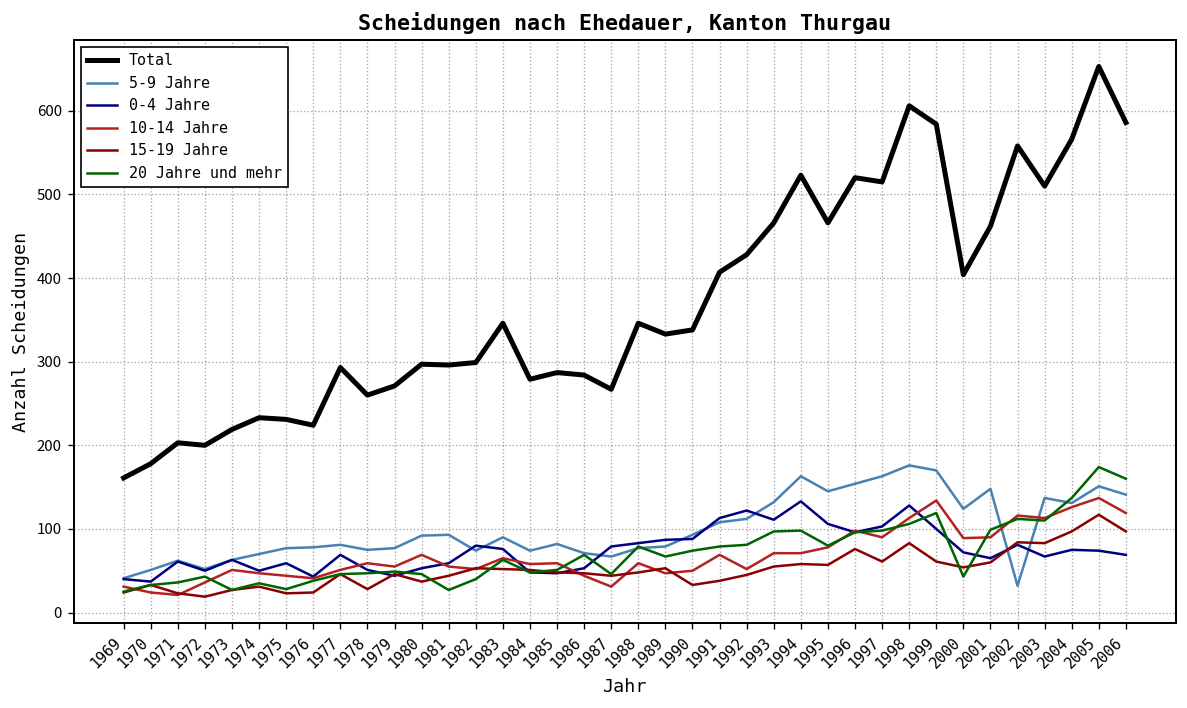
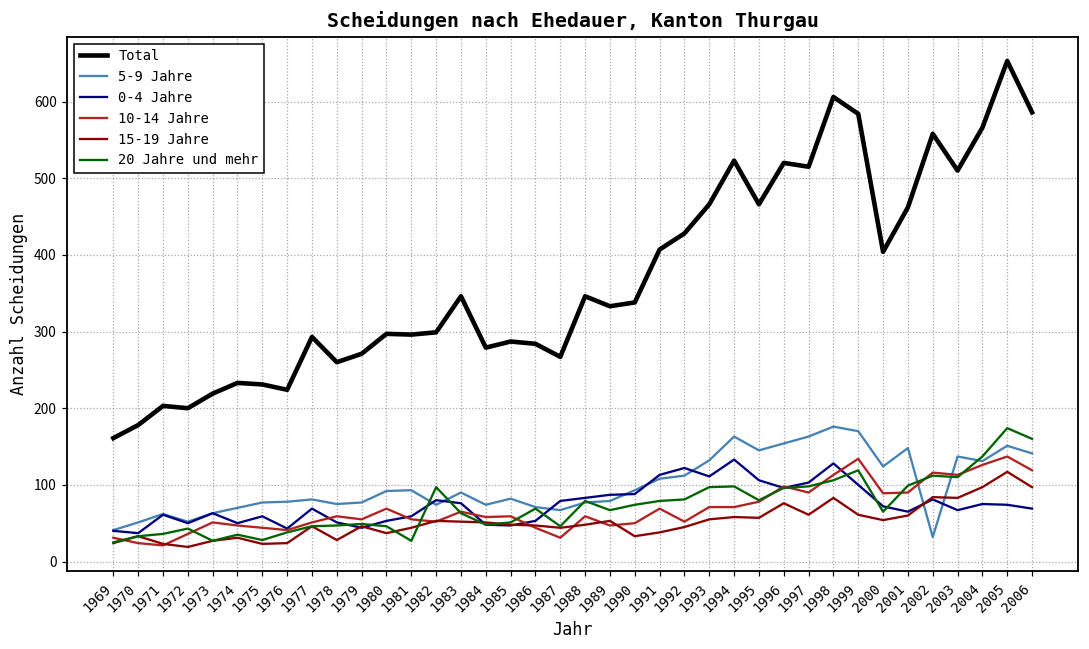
  {
    "Total": {
      "1969": 160,
      "1970": 180,
      "1971": 200,
      "1972": 200,
      "1973": 220,
      "1974": 230,
      "1975": 230,
      "1976": 220,
      "1977": 290,
      "1978": 260,
      "1979": 270,
      "1980": 300,
      "1981": 300,
      "1982": 300,
      "1983": 350,
      "1984": 280,
      "1985": 290,
      "1986": 280,
      "1987": 270,
      "1988": 350,
      "1989": 330,
      "1990": 340,
      "1991": 410,
      "1992": 430,
      "1993": 470,
      "1994": 520,
      "1995": 470,
      "1996": 520,
      "1997": 520,
      "1998": 610,
      "1999": 580,
      "2000": 400,
      "2001": 460,
      "2002": 560,
      "2003": 510,
      "2004": 570,
      "2005": 650,
      "2006": 590
    },
    "5-9 Jahre": {
      "1970": 50,
      "1974": 70,
      "1975": 80,
      "1976": 80,
      "1977": 80,
      "1978": 80,
      "1979": 80,
      "1980": 90,
      "1981": 90,
      "1982": 70,
      "1983": 90,
      "1984": 70,
      "1985": 80,
      "1987": 70,
      "1989": 80,
      "1990": 90,
      "1991": 110,
      "1992": 110,
      "1993": 130,
      "1994": 160,
      "1995": 150,
      "1996": 150,
      "1997": 160,
      "1998": 180,
      "1999": 170,
      "2000": 120,
      "2001": 150,
      "2002": 30,
      "2003": 140,
      "2004": 130,
      "2005": 150,
      "2006": 140
    },
    "0-4 Jahre": {
      "1970": 40,
      "1975": 60,
      "1977": 70,
      "1978": 50,
      "1980": 50,
      "1981": 60,
      "1982": 80,
      "1983": 80,
      "1986": 50,
      "1987": 80,
      "1988": 80,
      "1989": 90,
      "1990": 90,
      "1991": 110,
      "1992": 120,
      "1993": 110,
      "1994": 130,
      "1995": 110,
      "1997": 100,
      "1998": 130,
      "1999": 100,
      "2000": 70,
      "2001": 70,
      "2003": 70,
      "2004": 80,
      "2005": 70,
      "2006": 70
    },
    "10-14 Jahre": {
      "1969": 30,
      "1970": 20,
      "1972": 40,
      "1973": 50,
      "1975": 40,
      "1977": 50,
      "1978": 60,
      "1979": 60,
      "1980": 70,
      "1981": 60,
      "1984": 60,
      "1985": 60,
      "1987": 30,
      "1988": 60,
      "1989": 50,
      "1990": 50,
      "1991": 70,
      "1992": 50,
      "1993": 70,
      "1994": 70,
      "1997": 90,
      "1998": 110,
      "1999": 130,
      "2000": 90,
      "2001": 90,
      "2002": 120,
      "2004": 130,
      "2005": 140,
      "2006": 120
    },
    "15-19 Jahre": {
      "1972": 20,
      "1974": 30,
      "1975": 20,
      "1976": 20,
      "1978": 30,
      "1980": 40,
      "1981": 40,
      "1983": 50,
      "1988": 50,
      "1989": 50,
      "1990": 30,
      "1991": 40,
      "1992": 50,
      "1993": 60,
      "1994": 60,
      "1995": 60,
      "1996": 80,
      "1997": 60,
      "1998": 80,
      "1999": 60,
      "2000": 50,
      "2001": 60,
      "2003": 80,
      "2004": 100,
      "2005": 120,
      "2006": 100
    },
    "20 Jahre und mehr": {
      "1971": 40,
      "1972": 40,
      "1974": 40,
      "1975": 30,
      "1978": 50,
      "1980": 50,
      "1981": 30,
-     "1982": 40,
+     "1982": 100,
      "1989": 70,
      "1990": 70,
      "1991": 80,
      "1992": 80,
      "1993": 100,
      "1994": 100,
      "1997": 100,
      "1998": 110,
      "1999": 120,
-     "2000": 40,
+     "2000": 70,
      "2001": 100,
      "2002": 110,
      "2004": 140,
      "2005": 170,
      "2006": 160
    }
  }
